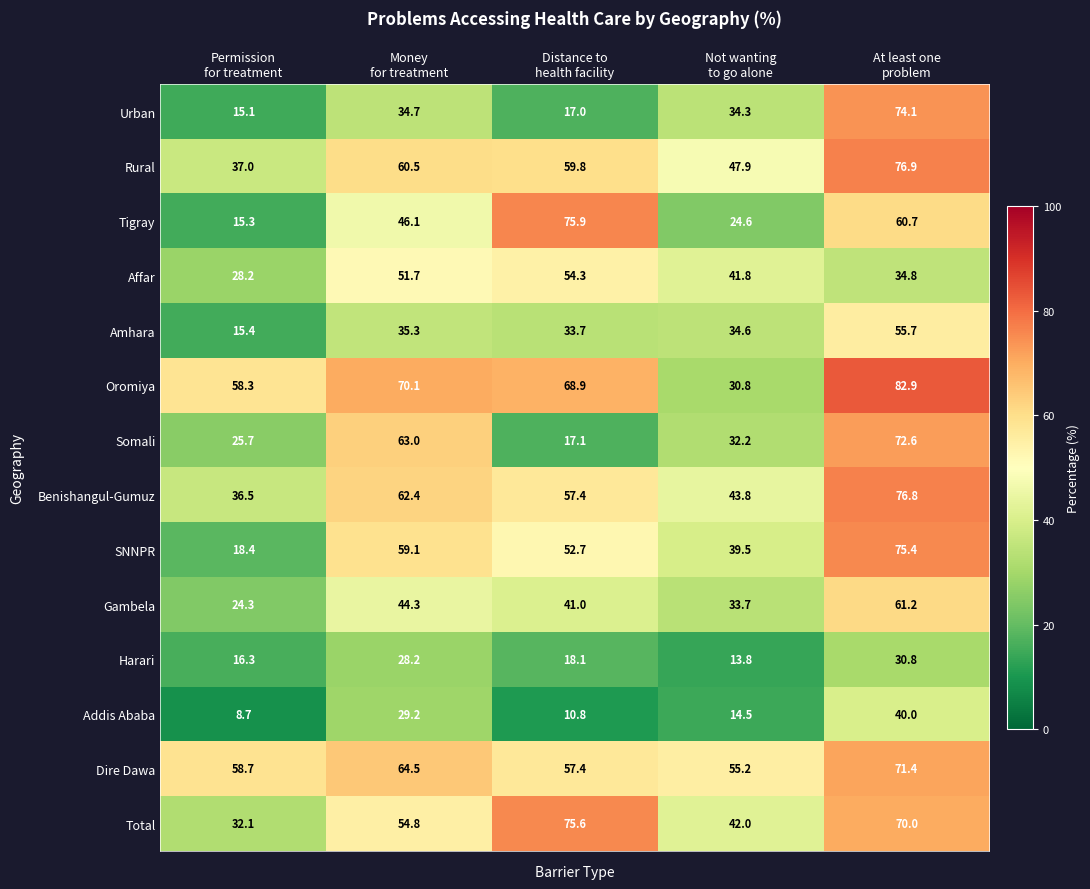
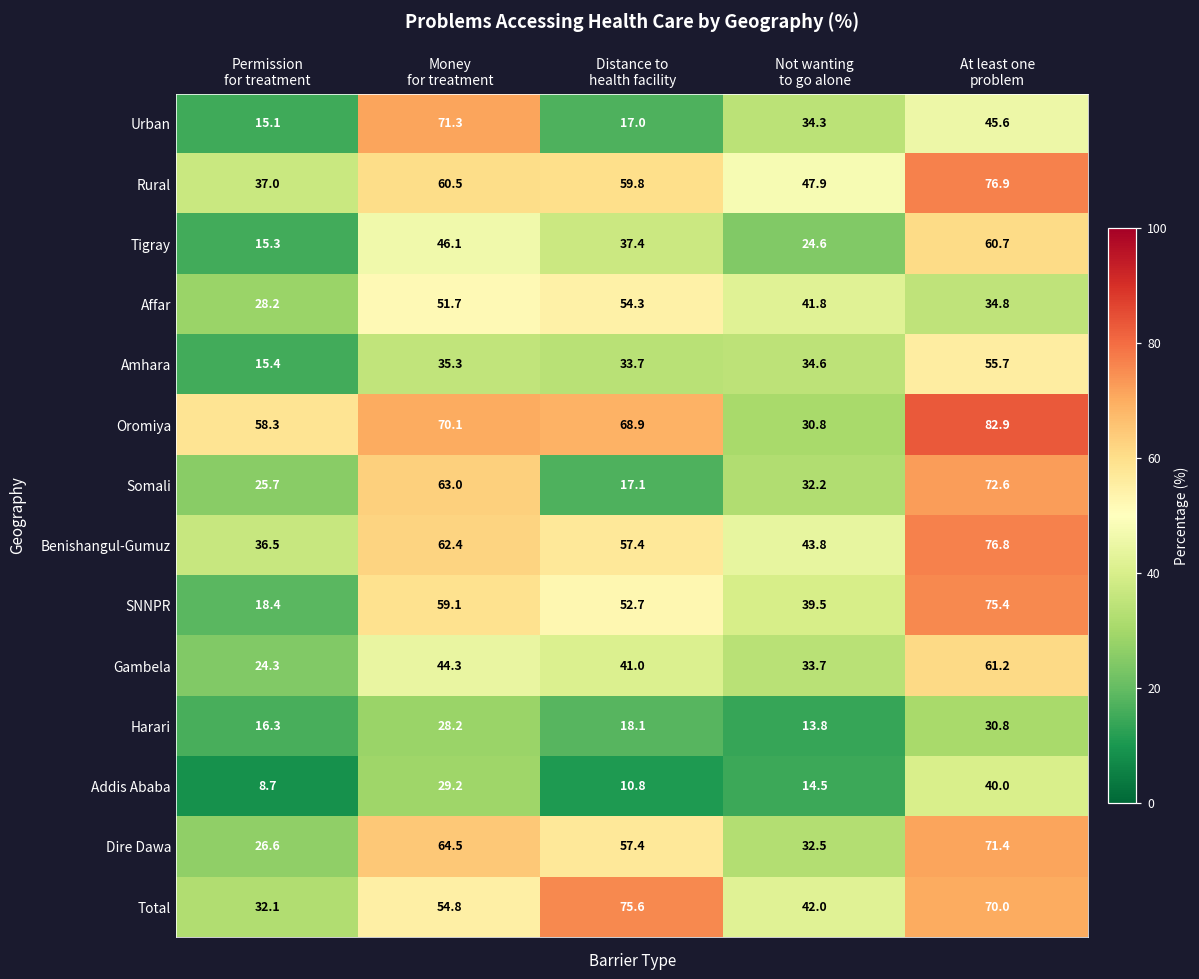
  {
    "Urban": {
      "Permission for treatment": 15.1,
-     "Money for treatment": 34.7,
+     "Money for treatment": 71.3,
      "Distance to health facility": 17.0,
      "Not wanting to go alone": 34.3,
-     "At least one problem": 74.1
+     "At least one problem": 45.6
    },
    "Rural": {
      "Permission for treatment": 37.0,
      "Money for treatment": 60.5,
      "Distance to health facility": 59.8,
      "Not wanting to go alone": 47.9,
      "At least one problem": 76.9
    },
    "Tigray": {
      "Permission for treatment": 15.3,
      "Money for treatment": 46.1,
-     "Distance to health facility": 75.9,
+     "Distance to health facility": 37.4,
      "Not wanting to go alone": 24.6,
      "At least one problem": 60.7
    },
    "Affar": {
      "Permission for treatment": 28.2,
      "Money for treatment": 51.7,
      "Distance to health facility": 54.3,
      "Not wanting to go alone": 41.8,
      "At least one problem": 34.8
    },
    "Amhara": {
      "Permission for treatment": 15.4,
      "Money for treatment": 35.3,
      "Distance to health facility": 33.7,
      "Not wanting to go alone": 34.6,
      "At least one problem": 55.7
    },
    "Oromiya": {
      "Permission for treatment": 58.3,
      "Money for treatment": 70.1,
      "Distance to health facility": 68.9,
      "Not wanting to go alone": 30.8,
      "At least one problem": 82.9
    },
    "Somali": {
      "Permission for treatment": 25.7,
      "Money for treatment": 63.0,
      "Distance to health facility": 17.1,
      "Not wanting to go alone": 32.2,
      "At least one problem": 72.6
    },
    "Benishangul-Gumuz": {
      "Permission for treatment": 36.5,
      "Money for treatment": 62.4,
      "Distance to health facility": 57.4,
      "Not wanting to go alone": 43.8,
      "At least one problem": 76.8
    },
    "SNNPR": {
      "Permission for treatment": 18.4,
      "Money for treatment": 59.1,
      "Distance to health facility": 52.7,
      "Not wanting to go alone": 39.5,
      "At least one problem": 75.4
    },
    "Gambela": {
      "Permission for treatment": 24.3,
      "Money for treatment": 44.3,
      "Distance to health facility": 41.0,
      "Not wanting to go alone": 33.7,
      "At least one problem": 61.2
    },
    "Harari": {
      "Permission for treatment": 16.3,
      "Money for treatment": 28.2,
      "Distance to health facility": 18.1,
      "Not wanting to go alone": 13.8,
      "At least one problem": 30.8
    },
    "Addis Ababa": {
      "Permission for treatment": 8.7,
      "Money for treatment": 29.2,
      "Distance to health facility": 10.8,
      "Not wanting to go alone": 14.5,
      "At least one problem": 40.0
    },
    "Dire Dawa": {
-     "Permission for treatment": 58.7,
+     "Permission for treatment": 26.6,
      "Money for treatment": 64.5,
      "Distance to health facility": 57.4,
-     "Not wanting to go alone": 55.2,
+     "Not wanting to go alone": 32.5,
      "At least one problem": 71.4
    },
    "Total": {
      "Permission for treatment": 32.1,
      "Money for treatment": 54.8,
      "Distance to health facility": 75.6,
      "Not wanting to go alone": 42.0,
      "At least one problem": 70.0
    }
  }
